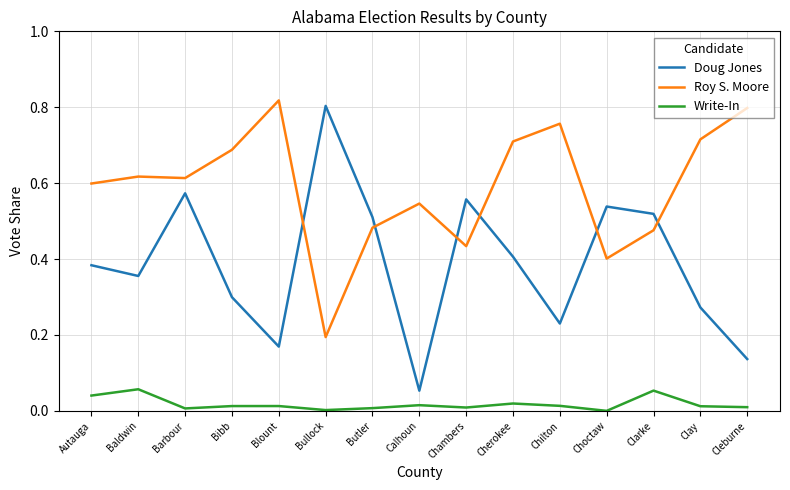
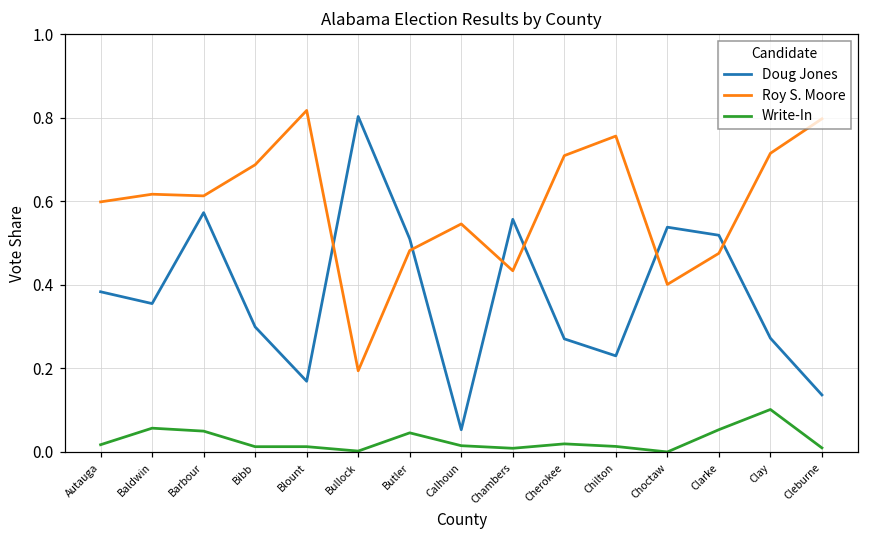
  {
    "Doug Jones": {
      "Autauga": 0.38,
      "Baldwin": 0.36,
      "Barbour": 0.57,
      "Bibb": 0.30,
      "Blount": 0.17,
      "Bullock": 0.80,
      "Butler": 0.51,
      "Calhoun": 0.05,
      "Chambers": 0.56,
-     "Cherokee": 0.41,
+     "Cherokee": 0.27,
      "Chilton": 0.23,
      "Choctaw": 0.54,
      "Clarke": 0.52,
      "Clay": 0.27,
      "Cleburne": 0.14
    },
    "Roy S. Moore": {
      "Autauga": 0.60,
      "Baldwin": 0.62,
      "Barbour": 0.61,
      "Bibb": 0.69,
      "Blount": 0.82,
      "Bullock": 0.19,
      "Butler": 0.48,
      "Calhoun": 0.55,
      "Chambers": 0.43,
      "Cherokee": 0.71,
      "Chilton": 0.76,
      "Choctaw": 0.40,
      "Clarke": 0.48,
      "Clay": 0.72
    },
    "Write-In": {
-     "Autauga": 0.04,
+     "Autauga": 0.02,
      "Baldwin": 0.06,
-     "Barbour": 0.01,
+     "Barbour": 0.05,
      "Bibb": 0.01,
      "Blount": 0.01,
      "Bullock": 0.00,
-     "Butler": 0.01,
+     "Butler": 0.05,
      "Calhoun": 0.01,
      "Chambers": 0.01,
      "Cherokee": 0.02,
      "Chilton": 0.01,
      "Choctaw": 0.00,
      "Clarke": 0.05,
-     "Clay": 0.01,
+     "Clay": 0.10,
      "Cleburne": 0.01
    }
  }
